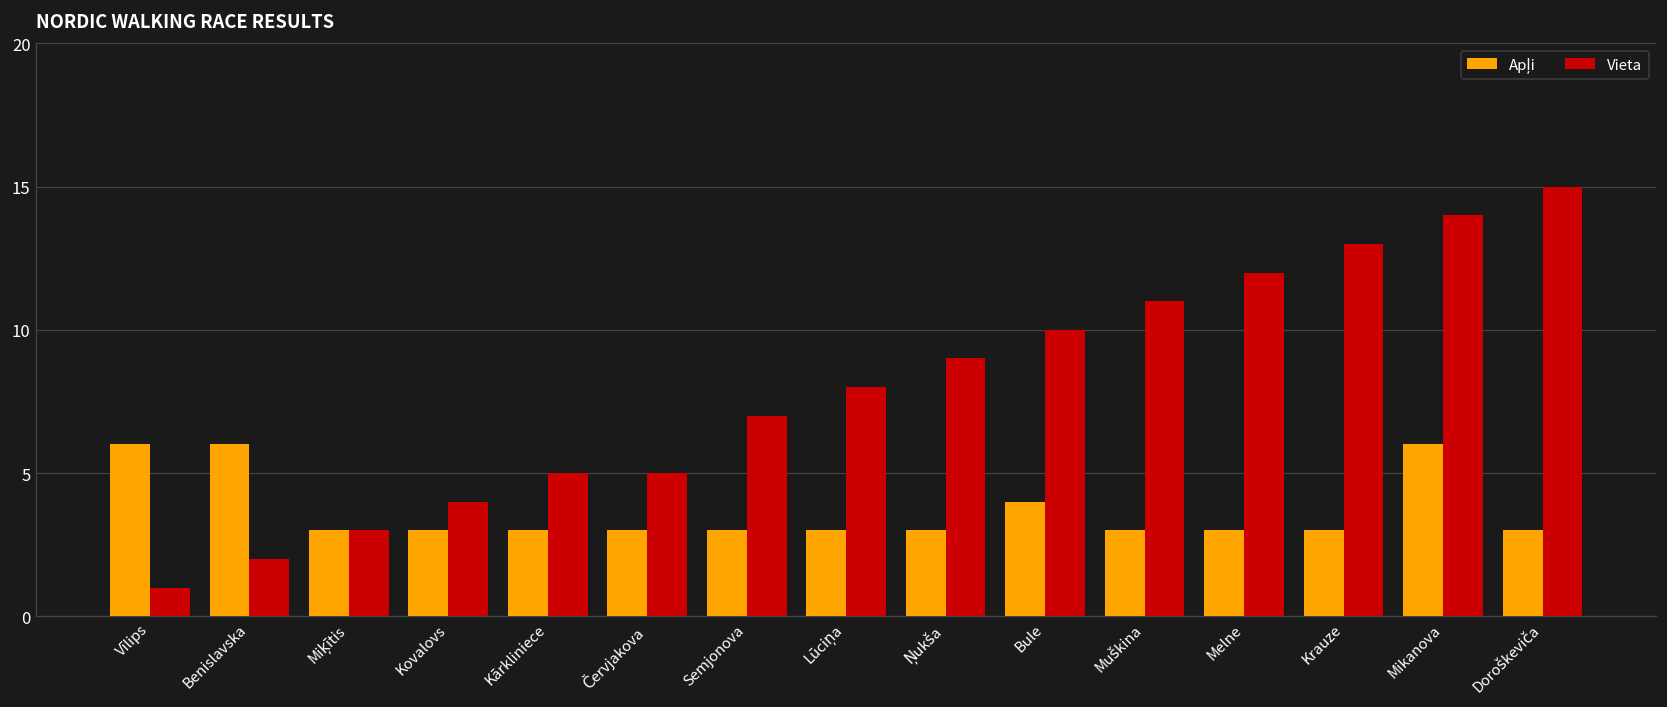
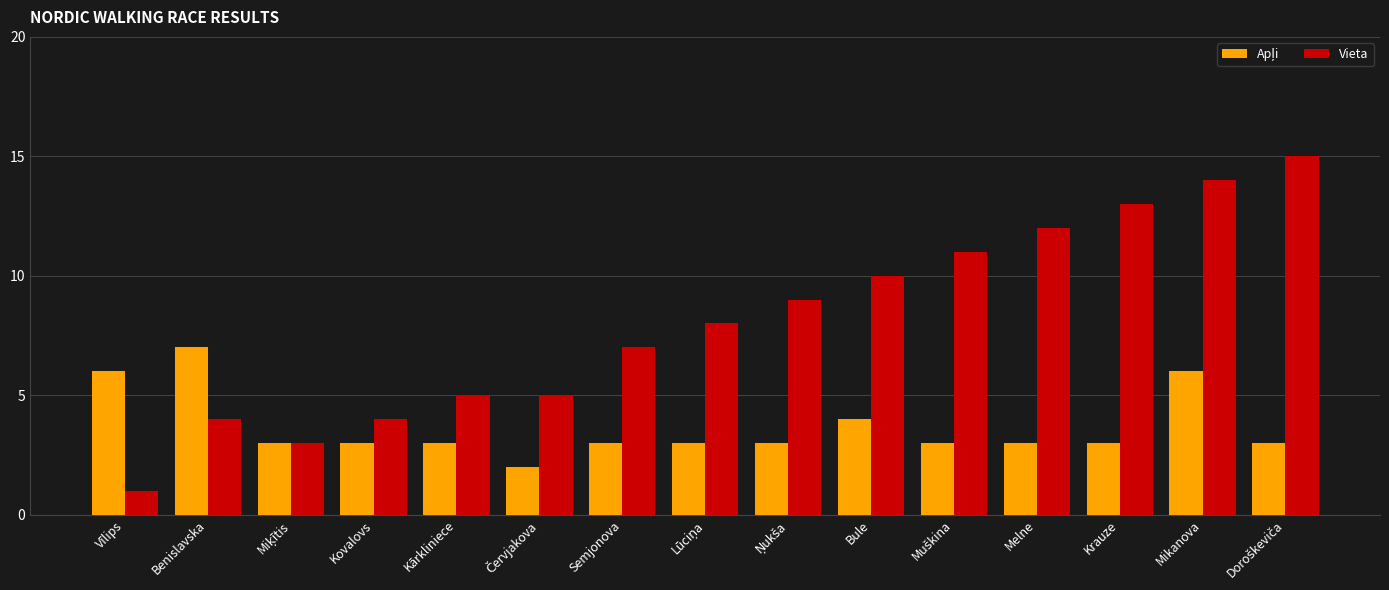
  {
    "Apļi": {
      "Vīlips": 6,
-     "Benislavska": 6,
+     "Benislavska": 7,
      "Miķītis": 3,
      "Kovalovs": 3,
      "Kārkliniece": 3,
-     "Červjakova": 3,
+     "Červjakova": 2,
      "Semjonova": 3,
      "Lūciņa": 3,
      "Ņukša": 3,
      "Bule": 4,
      "Muškina": 3,
      "Melne": 3,
      "Krauze": 3,
      "Mikanova": 6,
      "Doroškeviča": 3
    },
    "Vieta": {
      "Vīlips": 1,
-     "Benislavska": 2,
+     "Benislavska": 4,
      "Miķītis": 3,
      "Kovalovs": 4,
      "Kārkliniece": 5,
      "Červjakova": 5,
      "Semjonova": 7,
      "Lūciņa": 8,
      "Ņukša": 9,
      "Bule": 10,
      "Muškina": 11,
      "Melne": 12,
      "Krauze": 13,
      "Mikanova": 14,
      "Doroškeviča": 15
    }
  }
